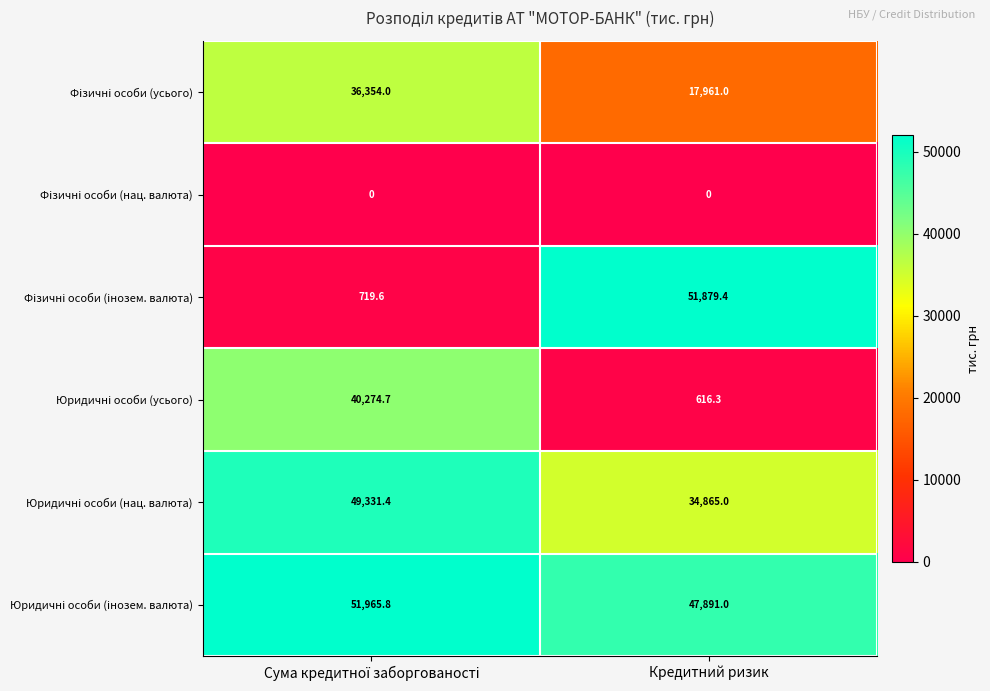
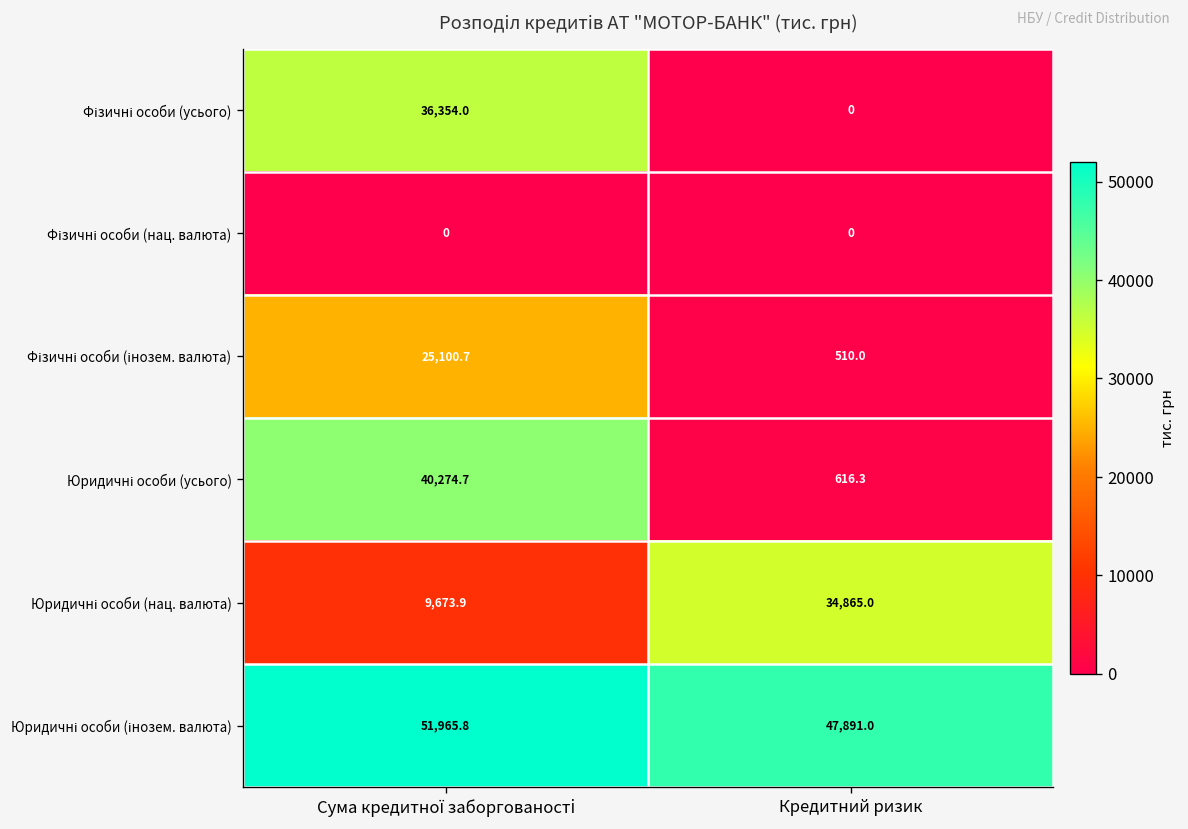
  {
    "Фізичні особи (усього)": {
      "Сума кредитної заборгованості": "36,354.0",
-     "Кредитний ризик": "17,961.0"
+     "Кредитний ризик": "0"
    },
    "Фізичні особи (нац. валюта)": {
      "Сума кредитної заборгованості": "0",
      "Кредитний ризик": "0"
    },
    "Фізичні особи (інозем. валюта)": {
-     "Сума кредитної заборгованості": "719.6",
-     "Кредитний ризик": "51,879.4"
+     "Сума кредитної заборгованості": "25,100.7",
+     "Кредитний ризик": "510.0"
    },
    "Юридичні особи (усього)": {
      "Сума кредитної заборгованості": "40,274.7",
      "Кредитний ризик": "616.3"
    },
    "Юридичні особи (нац. валюта)": {
-     "Сума кредитної заборгованості": "49,331.4",
+     "Сума кредитної заборгованості": "9,673.9",
      "Кредитний ризик": "34,865.0"
    },
    "Юридичні особи (інозем. валюта)": {
      "Сума кредитної заборгованості": "51,965.8",
      "Кредитний ризик": "47,891.0"
    }
  }
